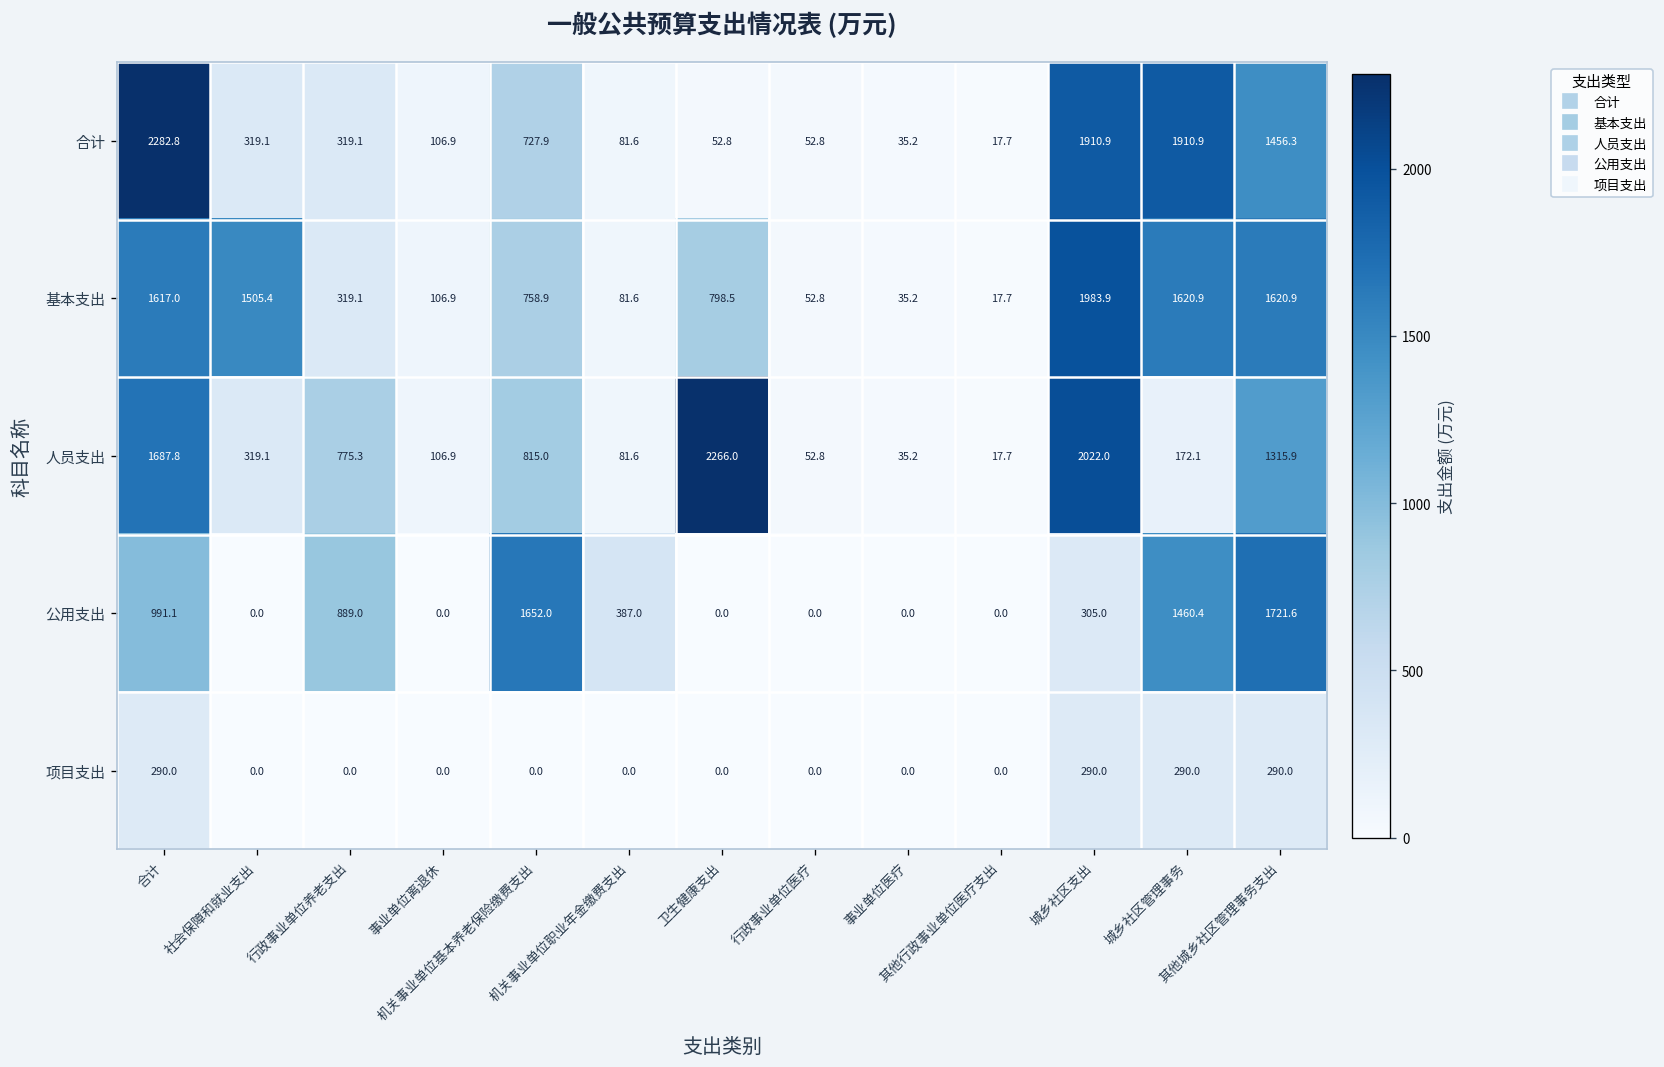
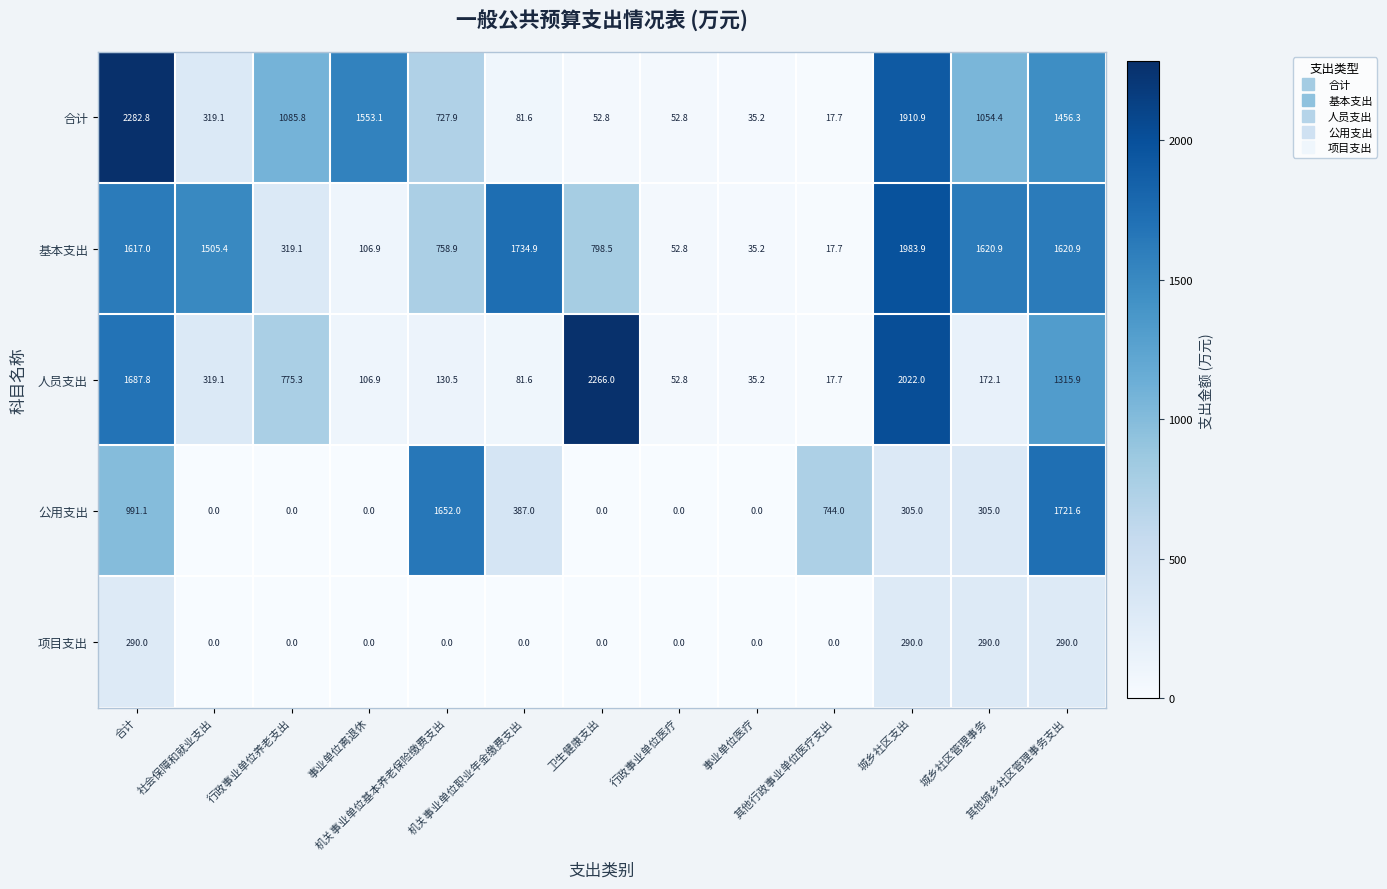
  {
    "合计": {
      "合计": 2282.8,
      "社会保障和就业支出": 319.1,
-     "行政事业单位养老支出": 319.1,
-     "事业单位离退休": 106.9,
+     "行政事业单位养老支出": 1085.8,
+     "事业单位离退休": 1553.1,
      "机关事业单位基本养老保险缴费支出": 727.9,
      "机关事业单位职业年金缴费支出": 81.6,
      "卫生健康支出": 52.8,
      "行政事业单位医疗": 52.8,
      "事业单位医疗": 35.2,
      "其他行政事业单位医疗支出": 17.7,
      "城乡社区支出": 1910.9,
-     "城乡社区管理事务": 1910.9,
+     "城乡社区管理事务": 1054.4,
      "其他城乡社区管理事务支出": 1456.3
    },
    "基本支出": {
      "合计": 1617.0,
      "社会保障和就业支出": 1505.4,
      "行政事业单位养老支出": 319.1,
      "事业单位离退休": 106.9,
      "机关事业单位基本养老保险缴费支出": 758.9,
-     "机关事业单位职业年金缴费支出": 81.6,
+     "机关事业单位职业年金缴费支出": 1734.9,
      "卫生健康支出": 798.5,
      "行政事业单位医疗": 52.8,
      "事业单位医疗": 35.2,
      "其他行政事业单位医疗支出": 17.7,
      "城乡社区支出": 1983.9,
      "城乡社区管理事务": 1620.9,
      "其他城乡社区管理事务支出": 1620.9
    },
    "人员支出": {
      "合计": 1687.8,
      "社会保障和就业支出": 319.1,
      "行政事业单位养老支出": 775.3,
      "事业单位离退休": 106.9,
-     "机关事业单位基本养老保险缴费支出": 815.0,
+     "机关事业单位基本养老保险缴费支出": 130.5,
      "机关事业单位职业年金缴费支出": 81.6,
      "卫生健康支出": 2266.0,
      "行政事业单位医疗": 52.8,
      "事业单位医疗": 35.2,
      "其他行政事业单位医疗支出": 17.7,
      "城乡社区支出": 2022.0,
      "城乡社区管理事务": 172.1,
      "其他城乡社区管理事务支出": 1315.9
    },
    "公用支出": {
      "合计": 991.1,
      "社会保障和就业支出": 0.0,
-     "行政事业单位养老支出": 889.0,
+     "行政事业单位养老支出": 0.0,
      "事业单位离退休": 0.0,
      "机关事业单位基本养老保险缴费支出": 1652.0,
      "机关事业单位职业年金缴费支出": 387.0,
      "卫生健康支出": 0.0,
      "行政事业单位医疗": 0.0,
      "事业单位医疗": 0.0,
-     "其他行政事业单位医疗支出": 0.0,
+     "其他行政事业单位医疗支出": 744.0,
      "城乡社区支出": 305.0,
-     "城乡社区管理事务": 1460.4,
+     "城乡社区管理事务": 305.0,
      "其他城乡社区管理事务支出": 1721.6
    },
    "项目支出": {
      "合计": 290.0,
      "社会保障和就业支出": 0.0,
      "行政事业单位养老支出": 0.0,
      "事业单位离退休": 0.0,
      "机关事业单位基本养老保险缴费支出": 0.0,
      "机关事业单位职业年金缴费支出": 0.0,
      "卫生健康支出": 0.0,
      "行政事业单位医疗": 0.0,
      "事业单位医疗": 0.0,
      "其他行政事业单位医疗支出": 0.0,
      "城乡社区支出": 290.0,
      "城乡社区管理事务": 290.0,
      "其他城乡社区管理事务支出": 290.0
    }
  }
